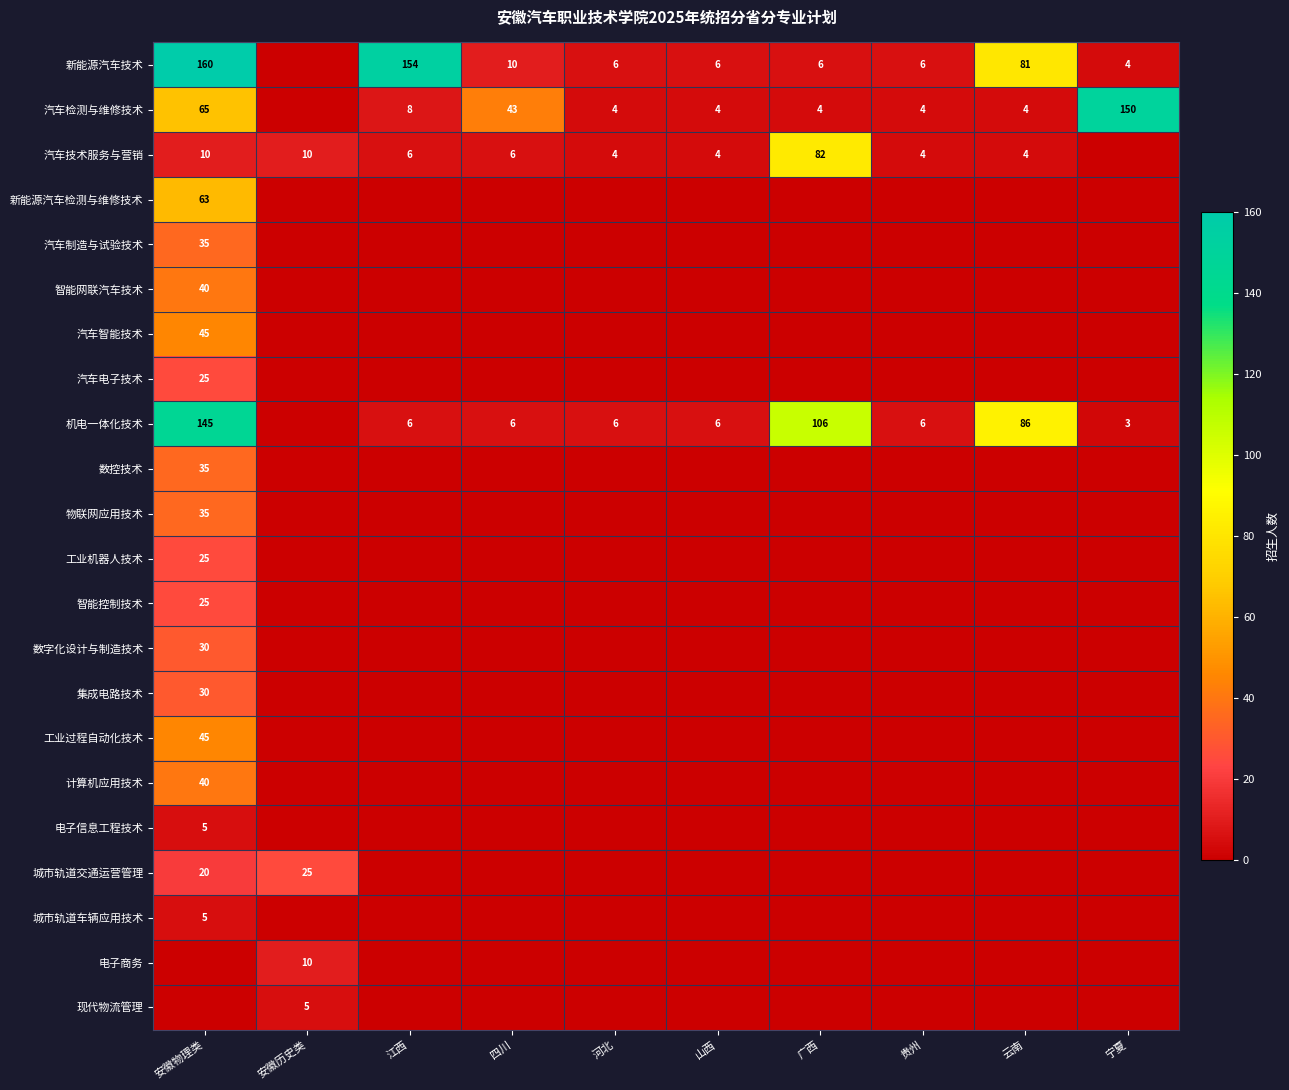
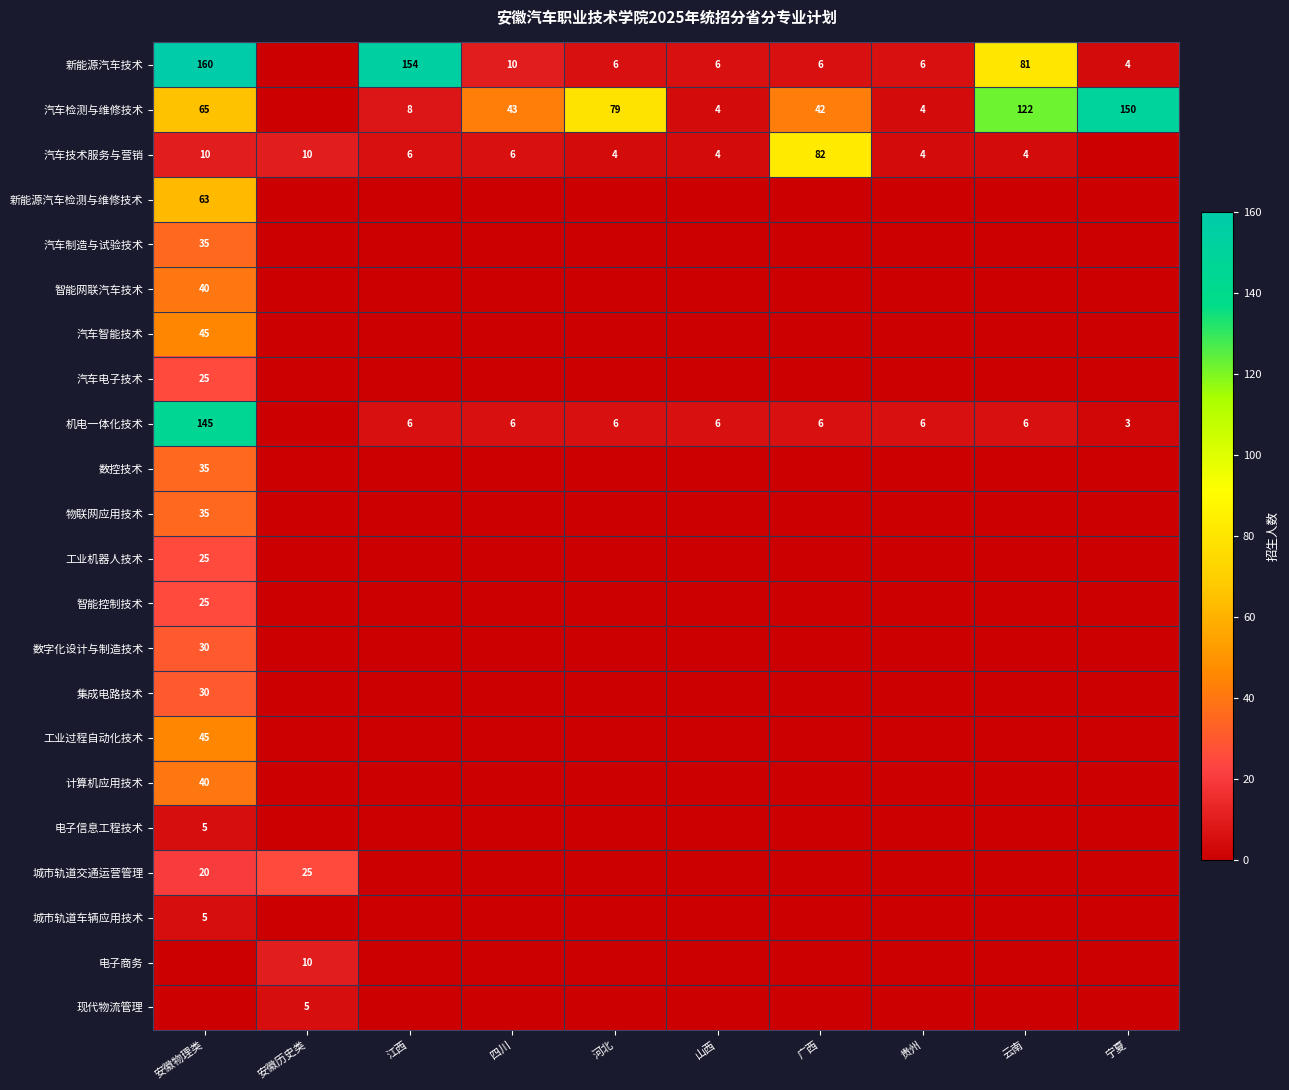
  {
    "新能源汽车技术": {
      "安徽物理类": 160,
      "江西": 154,
      "四川": 10,
      "河北": 6,
      "山西": 6,
      "广西": 6,
      "贵州": 6,
      "云南": 81,
      "宁夏": 4
    },
    "汽车检测与维修技术": {
      "安徽物理类": 65,
      "江西": 8,
      "四川": 43,
-     "河北": 4,
+     "河北": 79,
      "山西": 4,
-     "广西": 4,
+     "广西": 42,
      "贵州": 4,
-     "云南": 4,
+     "云南": 122,
      "宁夏": 150
    },
    "汽车技术服务与营销": {
      "安徽物理类": 10,
      "安徽历史类": 10,
      "江西": 6,
      "四川": 6,
      "河北": 4,
      "山西": 4,
      "广西": 82,
      "贵州": 4,
      "云南": 4
    },
    "新能源汽车检测与维修技术": {
      "安徽物理类": 63
    },
    "汽车制造与试验技术": {
      "安徽物理类": 35
    },
    "智能网联汽车技术": {
      "安徽物理类": 40
    },
    "汽车智能技术": {
      "安徽物理类": 45
    },
    "汽车电子技术": {
      "安徽物理类": 25
    },
    "机电一体化技术": {
      "安徽物理类": 145,
      "江西": 6,
      "四川": 6,
      "河北": 6,
      "山西": 6,
-     "广西": 106,
+     "广西": 6,
      "贵州": 6,
-     "云南": 86,
+     "云南": 6,
      "宁夏": 3
    },
    "数控技术": {
      "安徽物理类": 35
    },
    "物联网应用技术": {
      "安徽物理类": 35
    },
    "工业机器人技术": {
      "安徽物理类": 25
    },
    "智能控制技术": {
      "安徽物理类": 25
    },
    "数字化设计与制造技术": {
      "安徽物理类": 30
    },
    "集成电路技术": {
      "安徽物理类": 30
    },
    "工业过程自动化技术": {
      "安徽物理类": 45
    },
    "计算机应用技术": {
      "安徽物理类": 40
    },
    "电子信息工程技术": {
      "安徽物理类": 5
    },
    "城市轨道交通运营管理": {
      "安徽物理类": 20,
      "安徽历史类": 25
    },
    "城市轨道车辆应用技术": {
      "安徽物理类": 5
    },
    "电子商务": {
      "安徽历史类": 10
    },
    "现代物流管理": {
      "安徽历史类": 5
    }
  }
